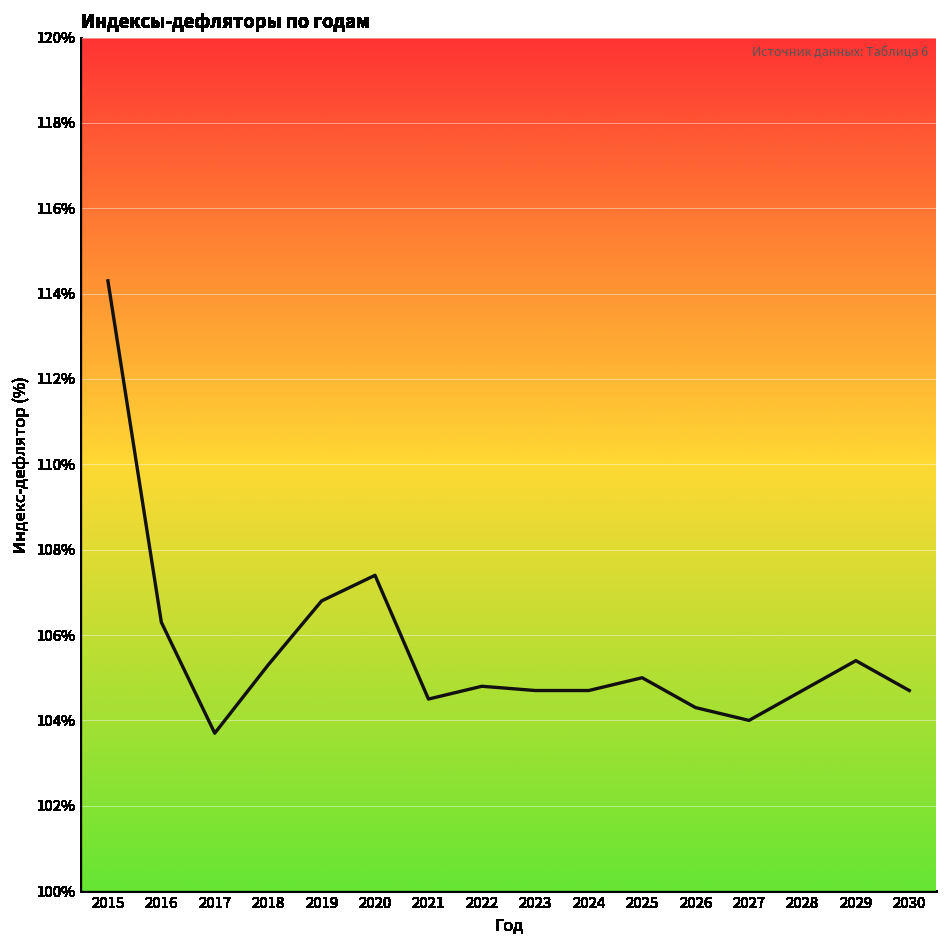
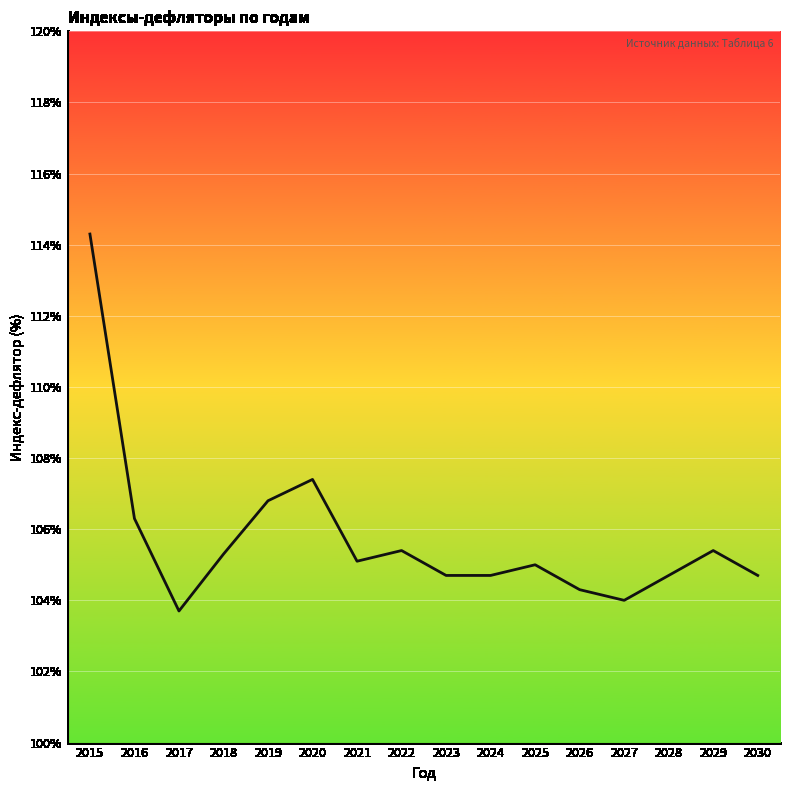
  {
    "2015": "114.3%",
    "2016": "106.3%",
    "2017": "103.7%",
    "2018": "105.3%",
    "2019": "106.8%",
    "2020": "107.4%",
-   "2021": "104.5%",
-   "2022": "104.8%",
+   "2021": "105.1%",
+   "2022": "105.4%",
    "2023": "104.7%",
    "2024": "104.7%",
    "2025": "105.0%",
    "2026": "104.3%",
    "2027": "104.0%",
    "2028": "104.7%",
    "2029": "105.4%",
    "2030": "104.7%"
  }
